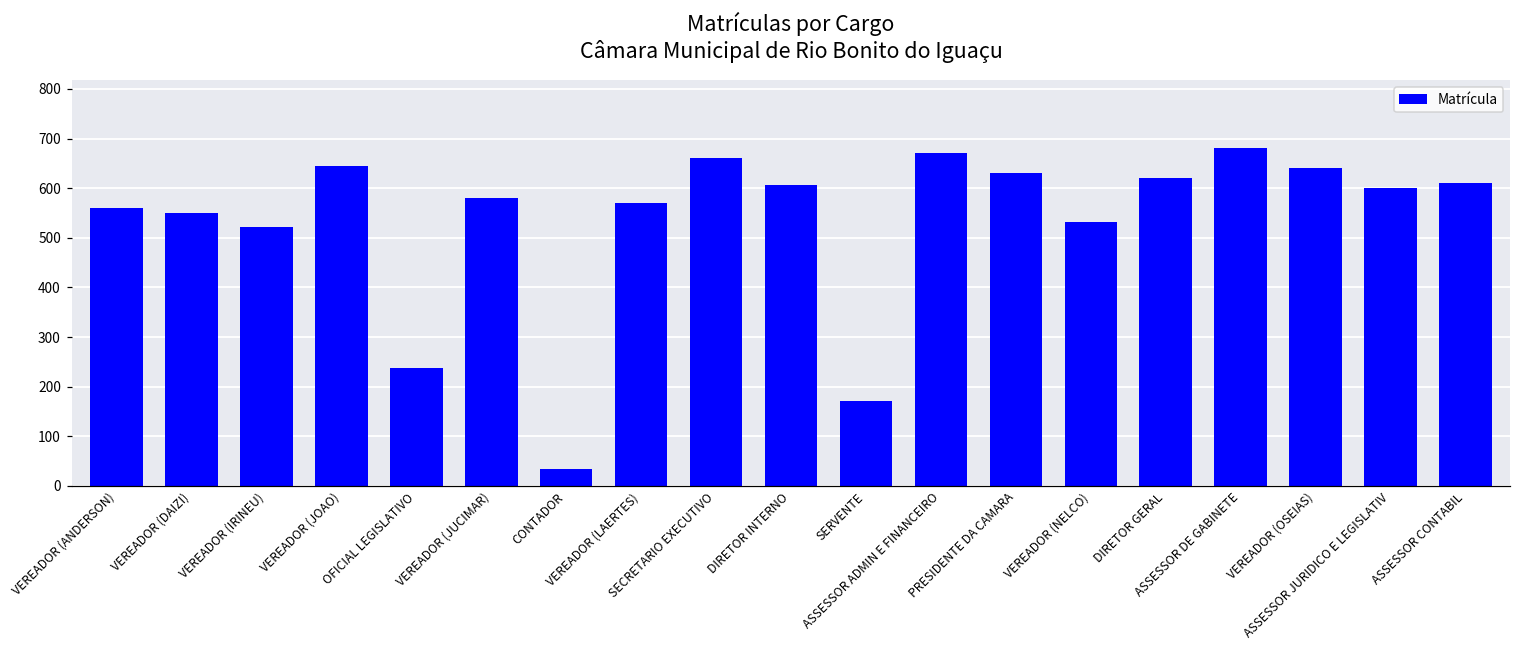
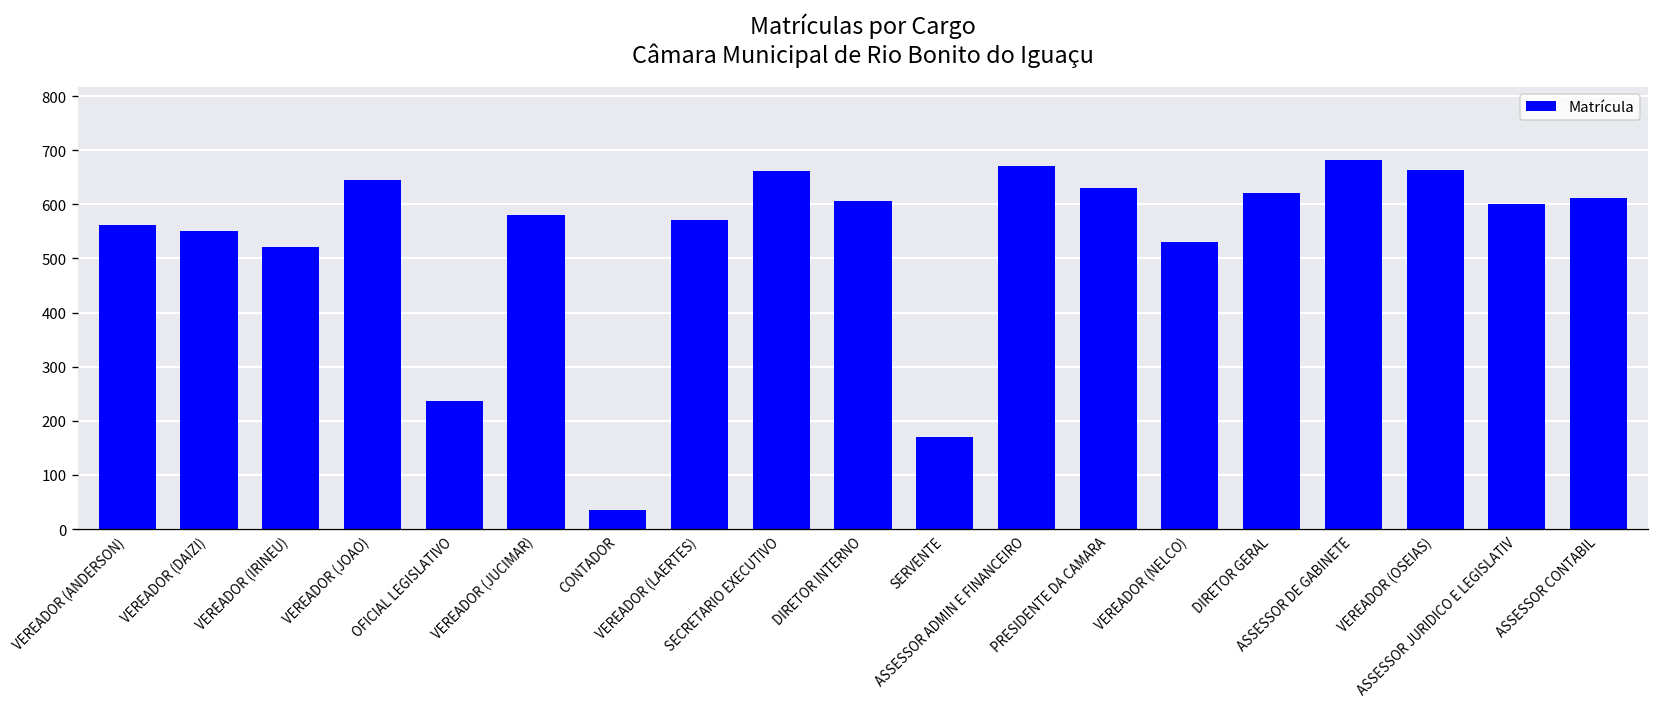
  {
    "VEREADOR (ANDERSON)": 560,
    "VEREADOR (DAIZI)": 550,
    "VEREADOR (IRINEU)": 520,
    "VEREADOR (JOAO)": 650,
    "OFICIAL LEGISLATIVO": 240,
    "VEREADOR (JUCIMAR)": 580,
    "CONTADOR": 40,
    "VEREADOR (LAERTES)": 570,
    "SECRETARIO EXECUTIVO": 660,
    "DIRETOR INTERNO": 610,
    "SERVENTE": 170,
    "ASSESSOR ADMIN E FINANCEIRO": 670,
    "PRESIDENTE DA CAMARA": 630,
    "VEREADOR (NELCO)": 530,
    "DIRETOR GERAL": 620,
    "ASSESSOR DE GABINETE": 680,
-   "VEREADOR (OSEIAS)": 640,
+   "VEREADOR (OSEIAS)": 660,
    "ASSESSOR JURIDICO E LEGISLATIV": 600,
    "ASSESSOR CONTABIL": 610
  }
